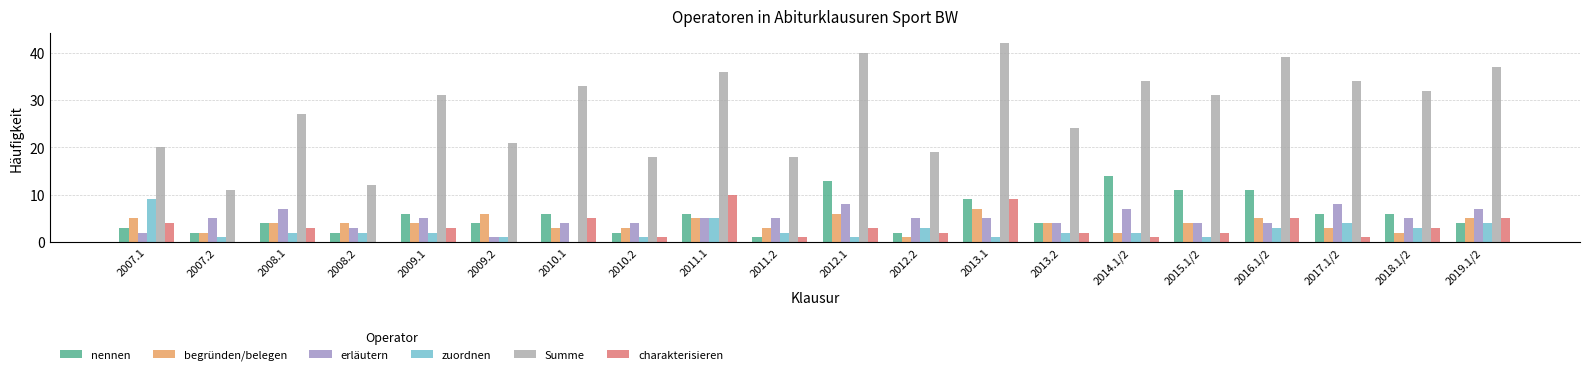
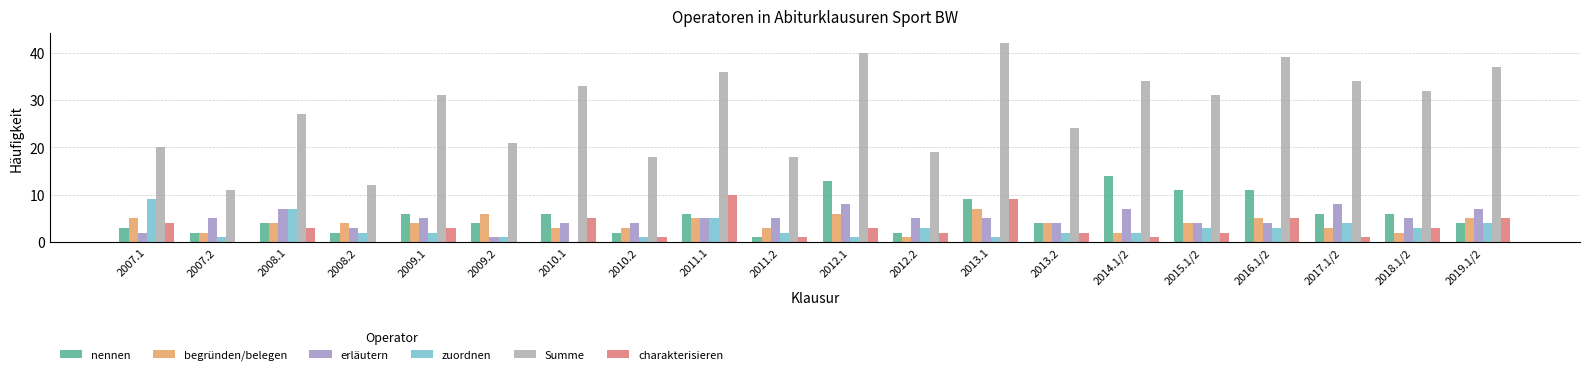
  {
    "nennen": {
      "2007.1": 3,
      "2007.2": 2,
      "2008.1": 4,
      "2008.2": 2,
      "2009.1": 6,
      "2009.2": 4,
      "2010.1": 6,
      "2010.2": 2,
      "2011.1": 6,
      "2011.2": 1,
      "2012.1": 13,
      "2012.2": 2,
      "2013.1": 9,
      "2013.2": 4,
      "2014.1/2": 14,
      "2015.1/2": 11,
      "2016.1/2": 11,
      "2017.1/2": 6,
      "2018.1/2": 6,
      "2019.1/2": 4
    },
    "zuordnen": {
      "2007.1": 9,
      "2007.2": 1,
-     "2008.1": 2,
+     "2008.1": 7,
      "2008.2": 2,
      "2009.1": 2,
      "2009.2": 1,
      "2010.1": 0,
      "2010.2": 1,
      "2011.1": 5,
      "2011.2": 2,
      "2012.1": 1,
      "2012.2": 3,
      "2013.1": 1,
      "2013.2": 2,
      "2014.1/2": 2,
-     "2015.1/2": 1,
+     "2015.1/2": 3,
      "2016.1/2": 3,
      "2017.1/2": 4,
      "2018.1/2": 3,
      "2019.1/2": 4
    }
  }
